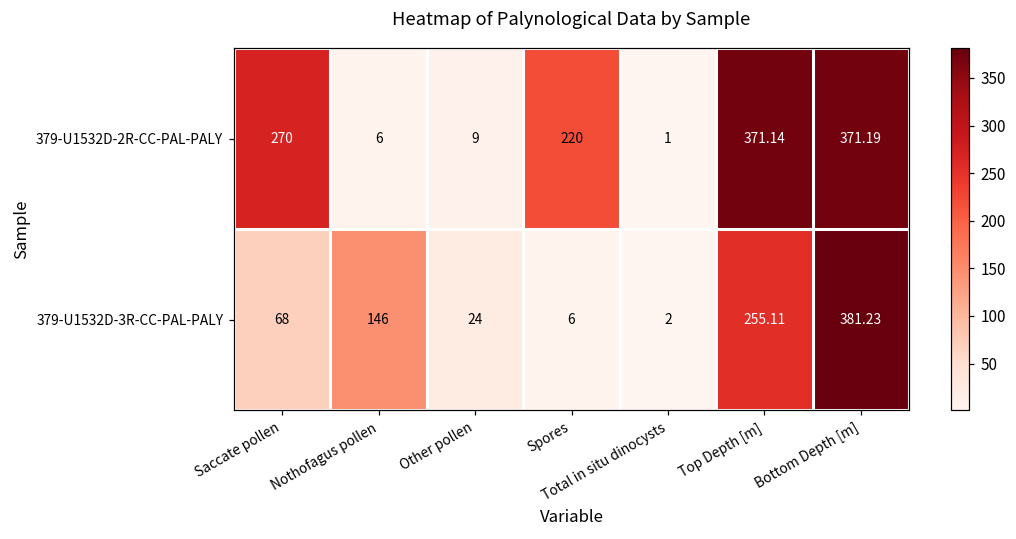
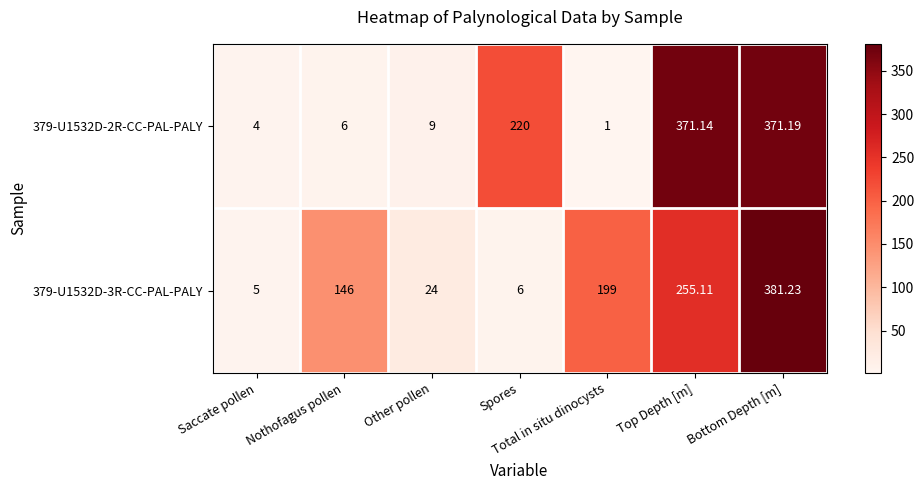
  {
    "379-U1532D-2R-CC-PAL-PALY": {
-     "Saccate pollen": 270,
+     "Saccate pollen": 4,
      "Nothofagus pollen": 6,
      "Other pollen": 9,
      "Spores": 220,
      "Total in situ dinocysts": 1,
      "Top Depth [m]": 371.14,
      "Bottom Depth [m]": 371.19
    },
    "379-U1532D-3R-CC-PAL-PALY": {
-     "Saccate pollen": 68,
+     "Saccate pollen": 5,
      "Nothofagus pollen": 146,
      "Other pollen": 24,
      "Spores": 6,
-     "Total in situ dinocysts": 2,
+     "Total in situ dinocysts": 199,
      "Top Depth [m]": 255.11,
      "Bottom Depth [m]": 381.23
    }
  }
